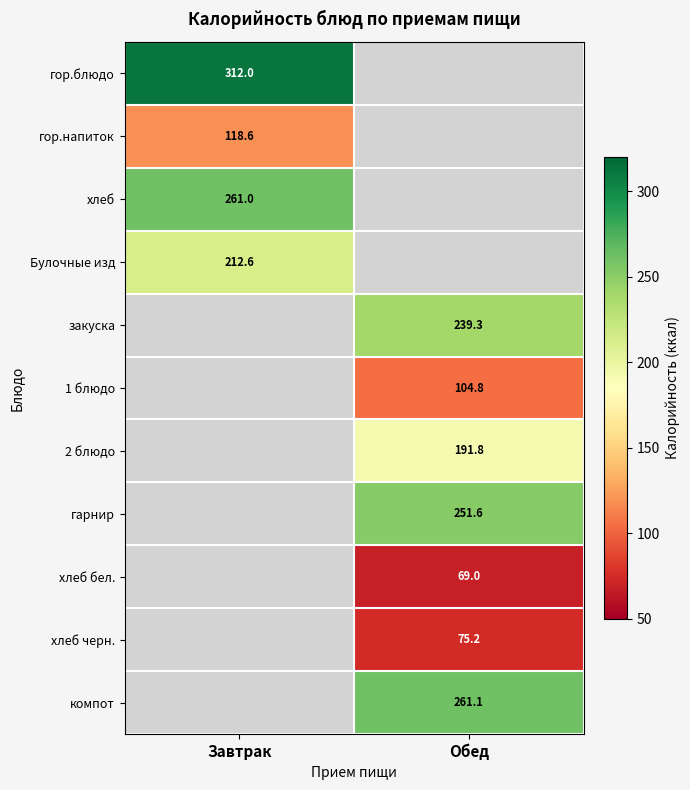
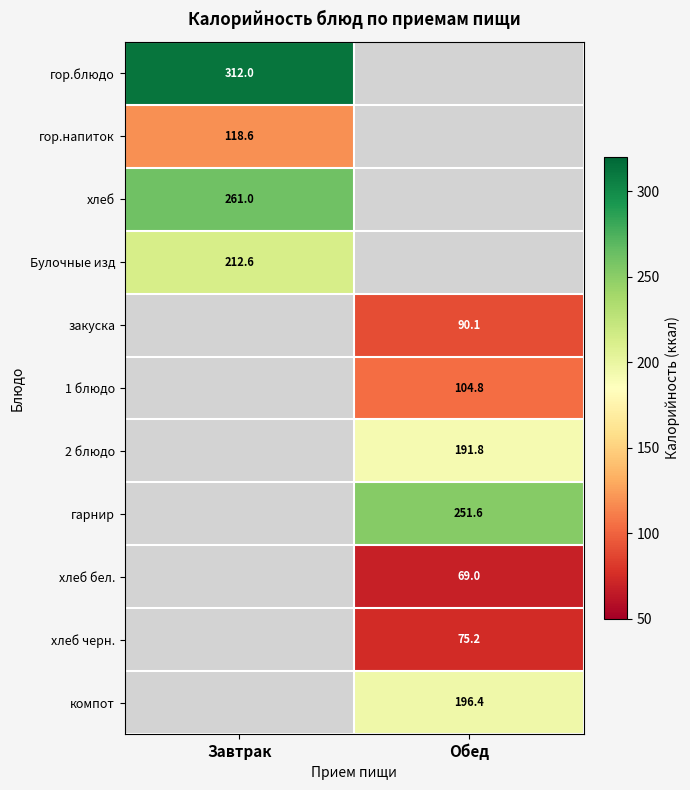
  {
    "гор.блюдо": {
      "Завтрак": 312.0
    },
    "гор.напиток": {
      "Завтрак": 118.6
    },
    "хлеб": {
      "Завтрак": 261.0
    },
    "Булочные изд": {
      "Завтрак": 212.6
    },
    "закуска": {
-     "Обед": 239.3
+     "Обед": 90.1
    },
    "1 блюдо": {
      "Обед": 104.8
    },
    "2 блюдо": {
      "Обед": 191.8
    },
    "гарнир": {
      "Обед": 251.6
    },
    "хлеб бел.": {
      "Обед": 69.0
    },
    "хлеб черн.": {
      "Обед": 75.2
    },
    "компот": {
-     "Обед": 261.1
+     "Обед": 196.4
    }
  }
